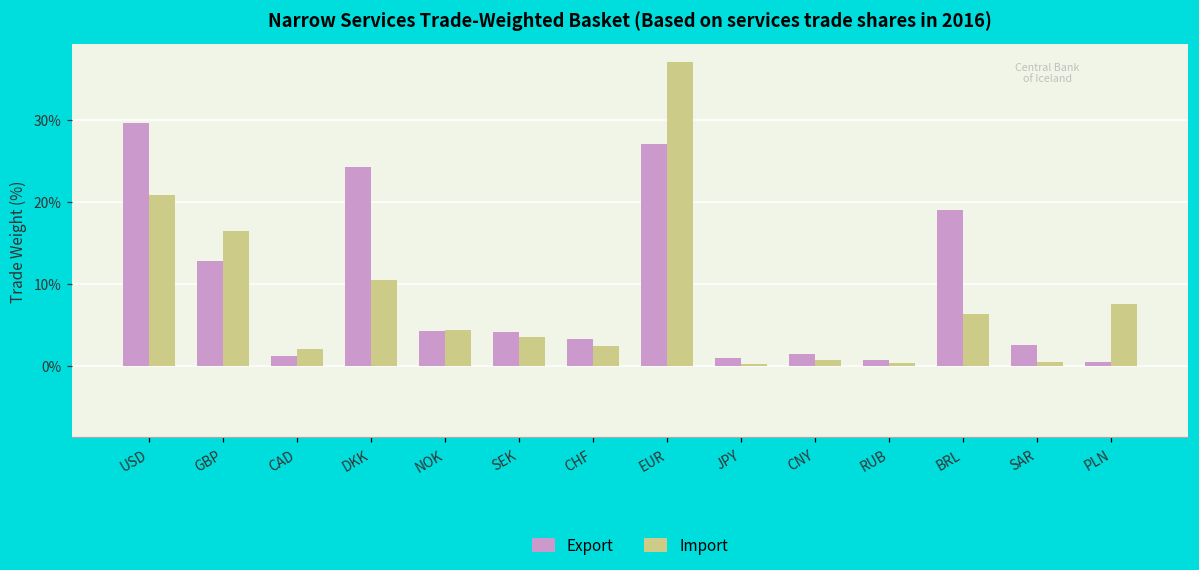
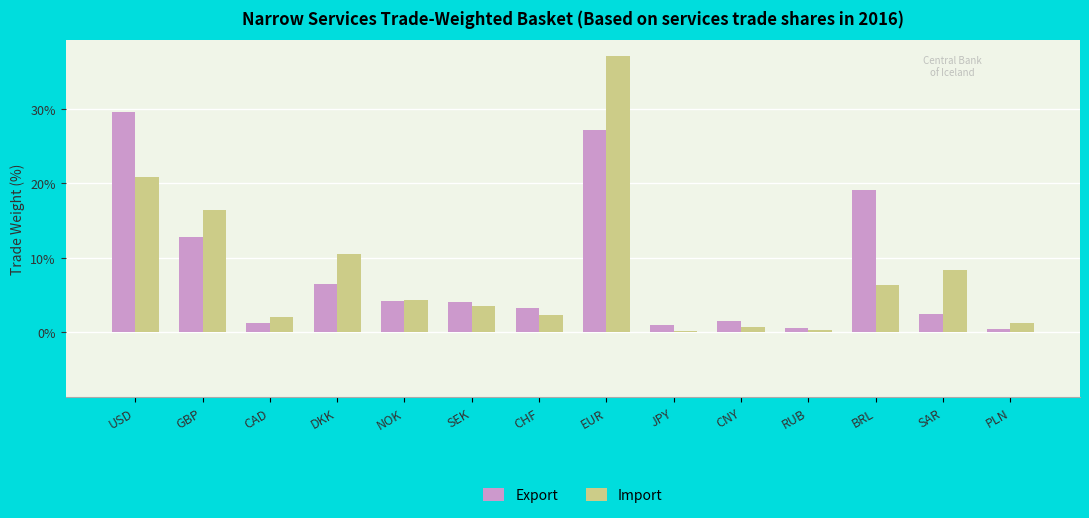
  {
    "Export": {
      "USD": "30%",
      "GBP": "13%",
      "CAD": "1%",
-     "DKK": "24%",
+     "DKK": "7%",
      "NOK": "4%",
      "SEK": "4%",
      "CHF": "3%",
      "EUR": "27%",
      "JPY": "1%",
      "CNY": "1%",
      "RUB": "1%",
      "BRL": "19%",
      "SAR": "3%",
      "PLN": "0%"
    },
    "Import": {
      "USD": "21%",
      "GBP": "16%",
      "CAD": "2%",
      "DKK": "10%",
      "NOK": "4%",
      "SEK": "4%",
      "CHF": "2%",
      "EUR": "37%",
      "CNY": "1%",
      "BRL": "6%",
-     "SAR": "1%",
-     "PLN": "8%"
+     "SAR": "8%",
+     "PLN": "1%"
    }
  }
